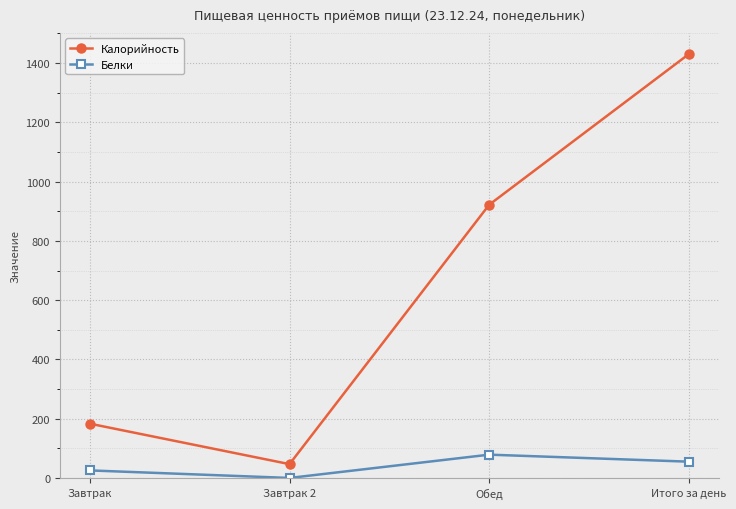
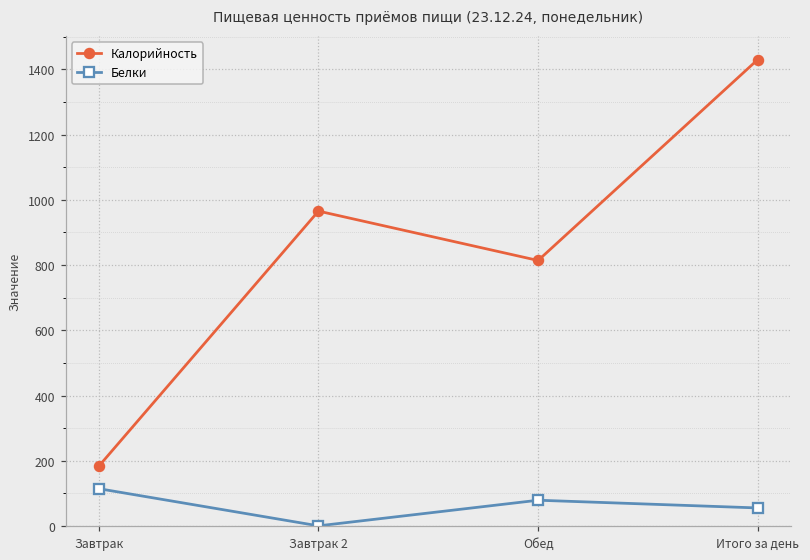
  {
    "Калорийность": {
      "Завтрак": 180,
-     "Завтрак 2": 50,
-     "Обед": 920,
+     "Завтрак 2": 970,
+     "Обед": 810,
      "Итого за день": 1430
    },
    "Белки": {
-     "Завтрак": 30,
+     "Завтрак": 110,
      "Завтрак 2": 0,
      "Обед": 80,
      "Итого за день": 60
    }
  }
